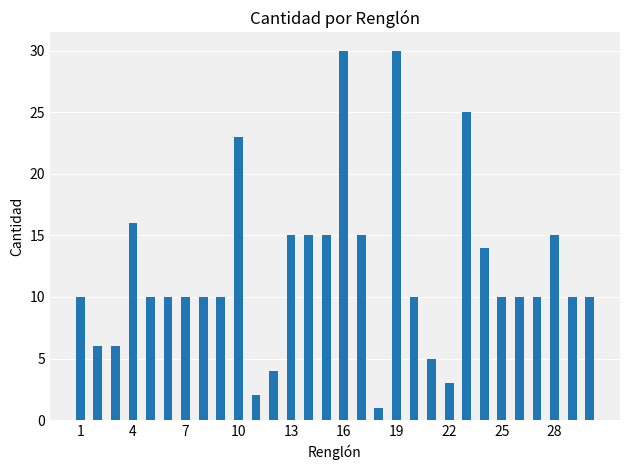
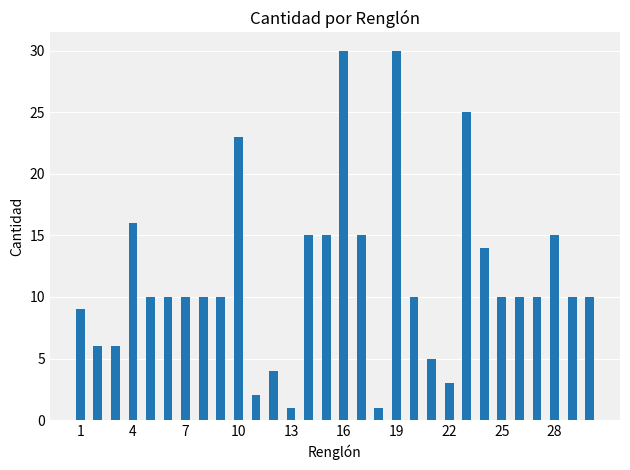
  {
-   "1": 10,
+   "1": 9,
    "4": 16,
    "7": 10,
    "10": 23,
-   "13": 15,
+   "13": 1,
    "16": 30,
    "19": 30,
    "22": 3,
    "25": 10,
    "28": 15
  }
